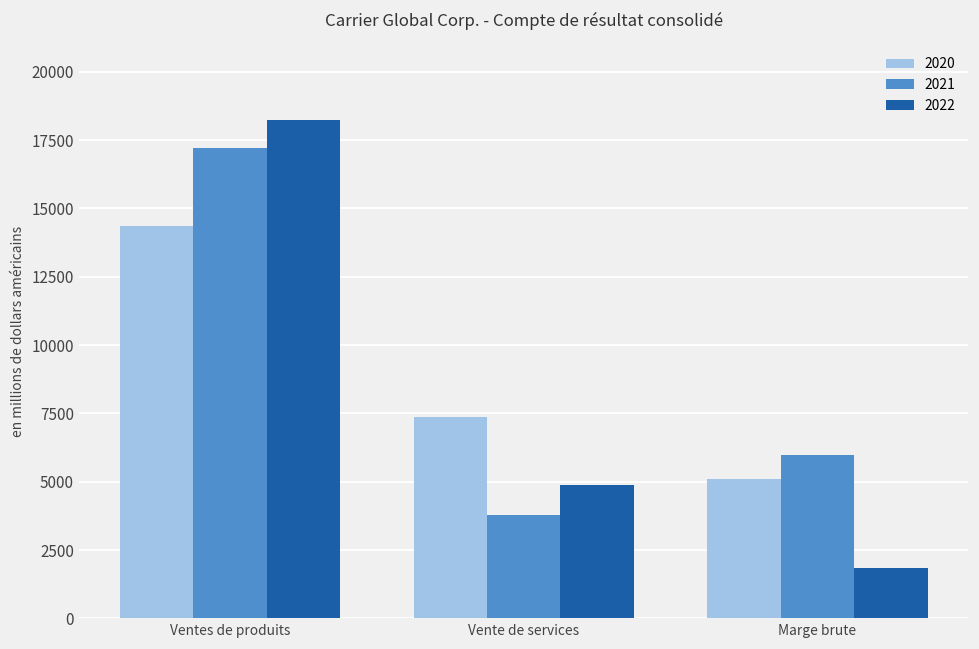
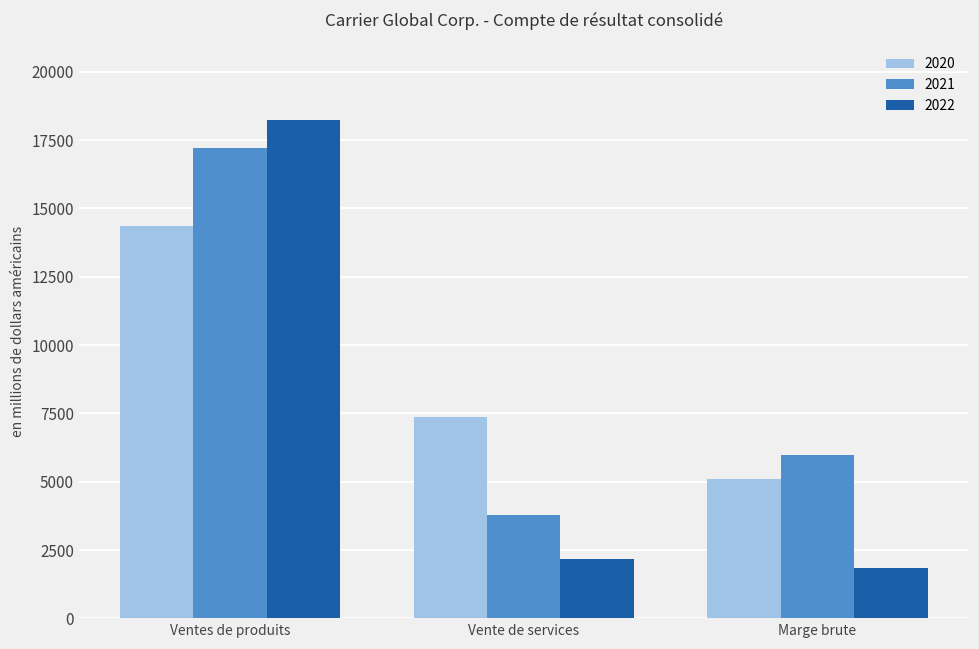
  {
    "2020": {
      "Ventes de produits": 14300,
      "Vente de services": 7400,
      "Marge brute": 5100
    },
    "2021": {
      "Ventes de produits": 17200,
      "Vente de services": 3800,
      "Marge brute": 6000
    },
    "2022": {
      "Ventes de produits": 18300,
-     "Vente de services": 4900,
+     "Vente de services": 2200,
      "Marge brute": 1800
    }
  }
